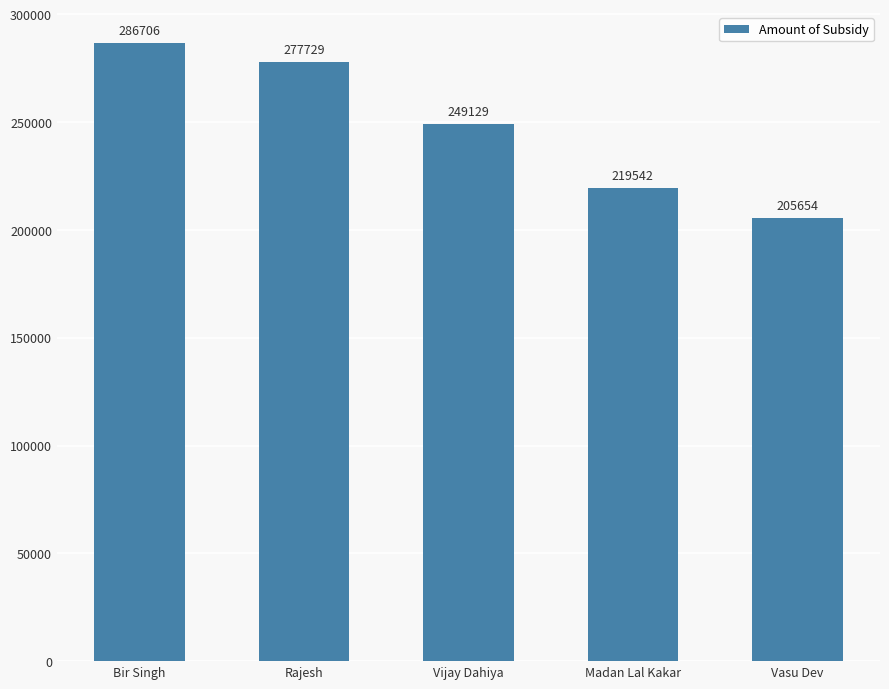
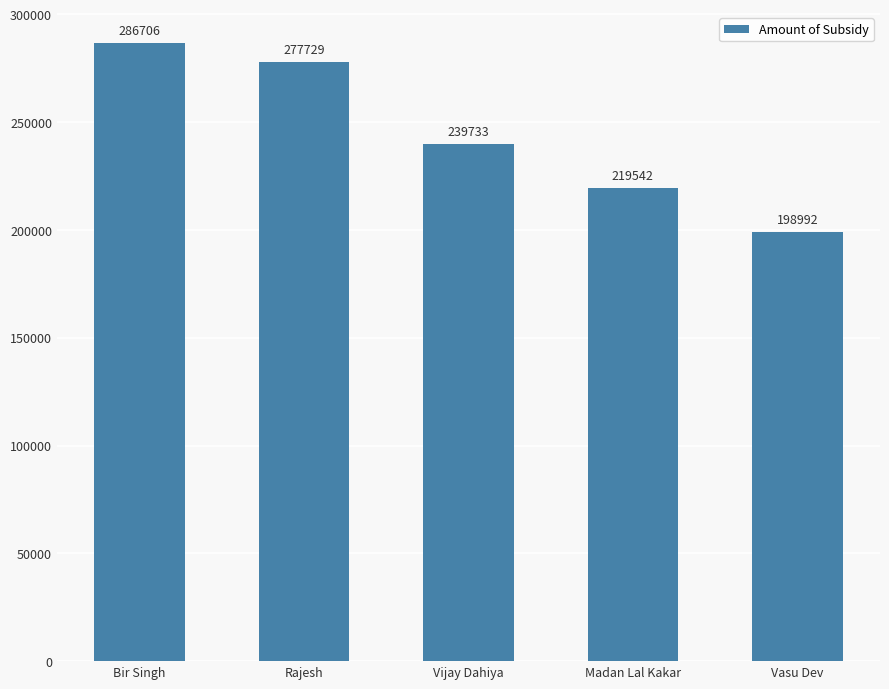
  {
    "Bir Singh": 286706,
    "Rajesh": 277729,
-   "Vijay Dahiya": 249129,
+   "Vijay Dahiya": 239733,
    "Madan Lal Kakar": 219542,
-   "Vasu Dev": 205654
+   "Vasu Dev": 198992
  }
